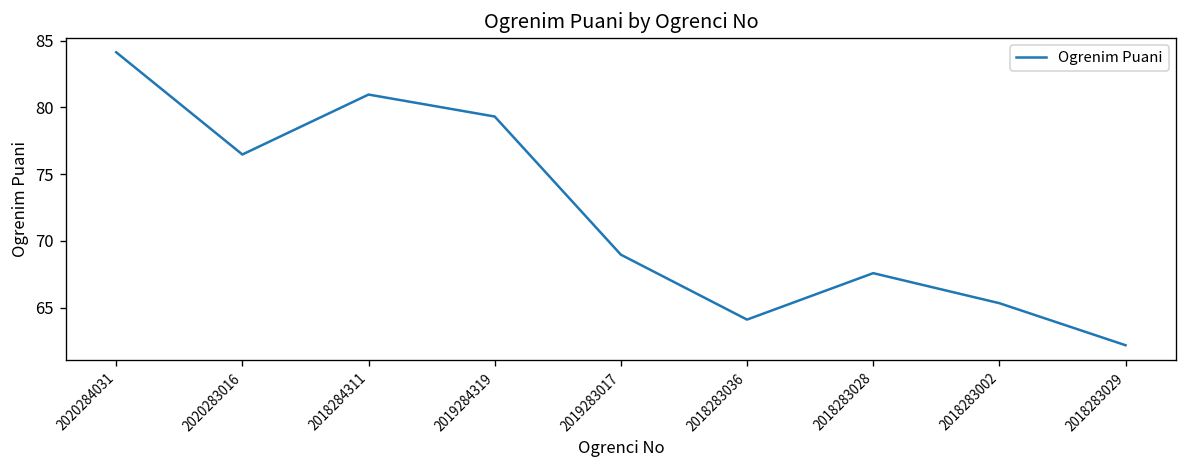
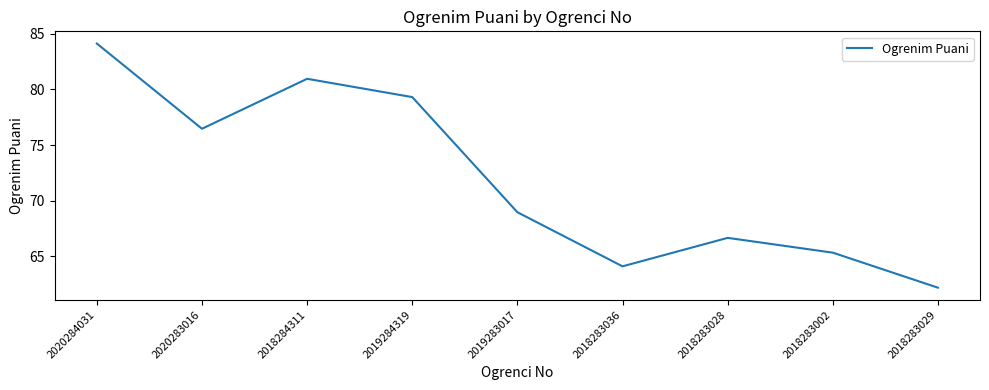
  {
    "2020284031": 84.1,
    "2020283016": 76.5,
    "2018284311": 81.0,
    "2019284319": 79.3,
    "2019283017": 69.0,
    "2018283036": 64.1,
-   "2018283028": 67.6,
+   "2018283028": 66.7,
    "2018283002": 65.3,
    "2018283029": 62.2
  }
